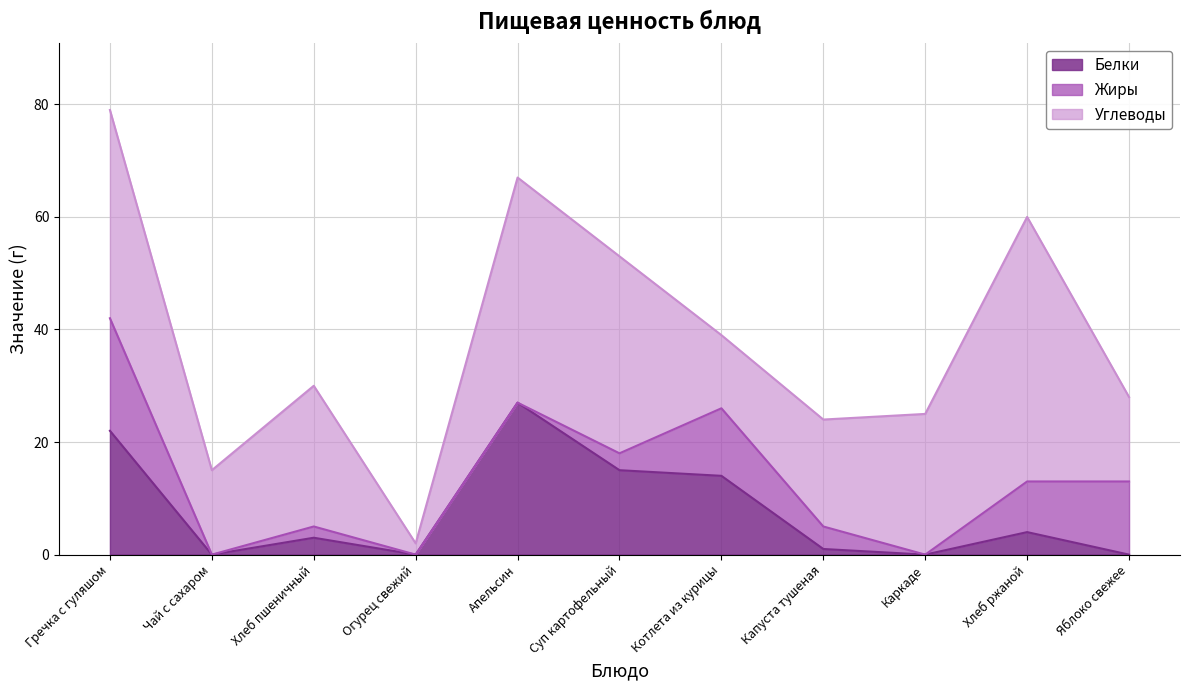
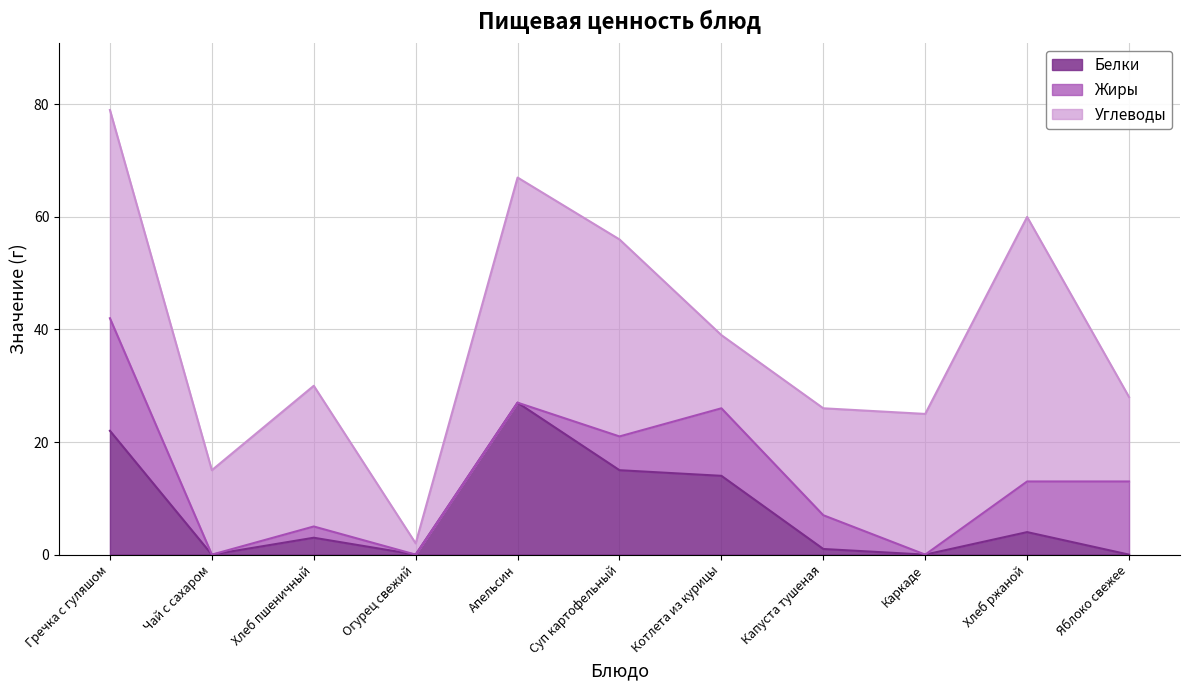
  {
    "Белки": {
      "Гречка с гуляшом": 22,
      "Хлеб пшеничный": 3,
      "Суп картофельный": 15,
      "Котлета из курицы": 14,
      "Капуста тушеная": 1,
      "Хлеб ржаной": 4,
      "Яблоко свежее": 0
    },
    "Жиры": {
      "Гречка с гуляшом": 20,
      "Хлеб пшеничный": 2,
-     "Суп картофельный": 3,
+     "Суп картофельный": 6,
      "Котлета из курицы": 12,
-     "Капуста тушеная": 4,
+     "Капуста тушеная": 6,
      "Хлеб ржаной": 9,
      "Яблоко свежее": 13
    },
    "Углеводы": {
      "Гречка с гуляшом": 37,
      "Чай с сахаром": 15,
      "Хлеб пшеничный": 25,
      "Огурец свежий": 2,
      "Апельсин": 40,
      "Суп картофельный": 35,
      "Котлета из курицы": 13,
      "Капуста тушеная": 19,
      "Каркаде": 25,
      "Хлеб ржаной": 47,
      "Яблоко свежее": 15
    }
  }
